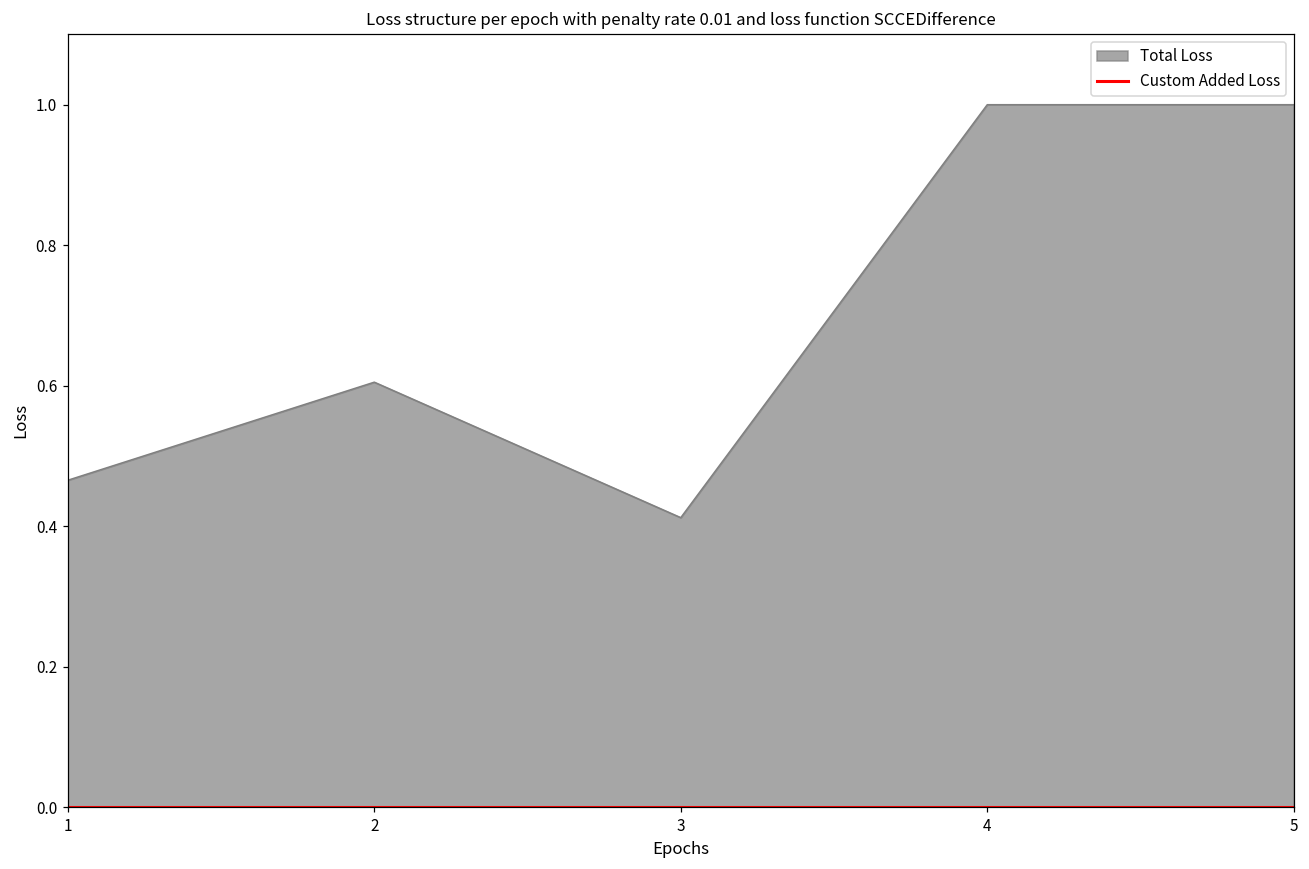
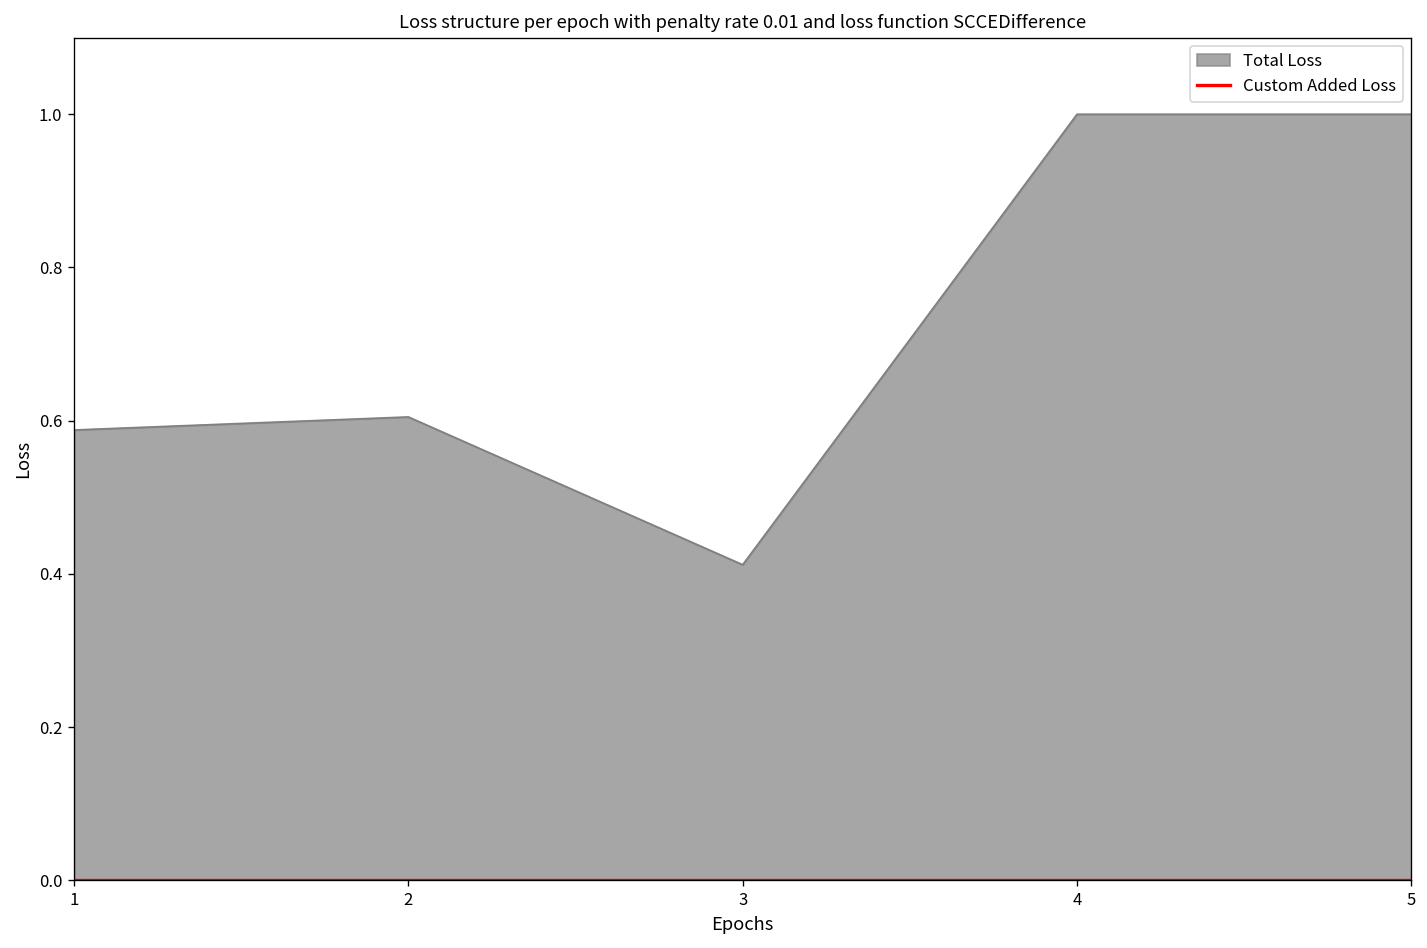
  {
    "Total Loss": {
-     "1": 0.47,
+     "1": 0.59,
      "2": 0.60,
      "3": 0.41,
      "4": 1.00,
      "5": 1.00
    },
    "Custom Added Loss": {
      "1": 0.00,
      "2": 0.00,
      "3": 0.00,
      "4": 0.00,
      "5": 0.00
    }
  }
